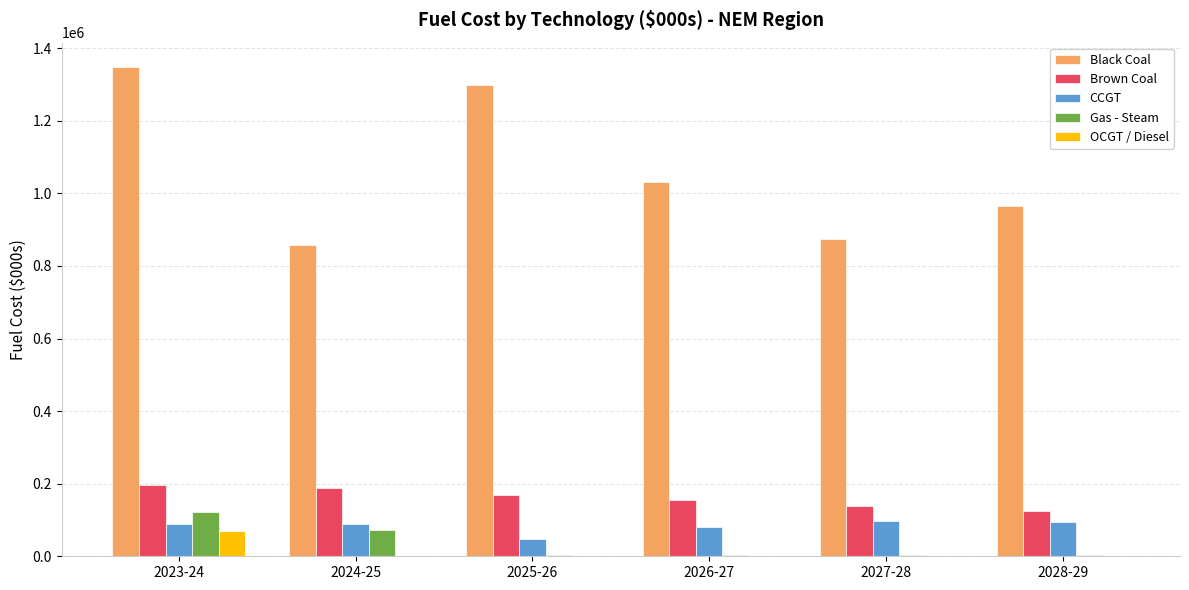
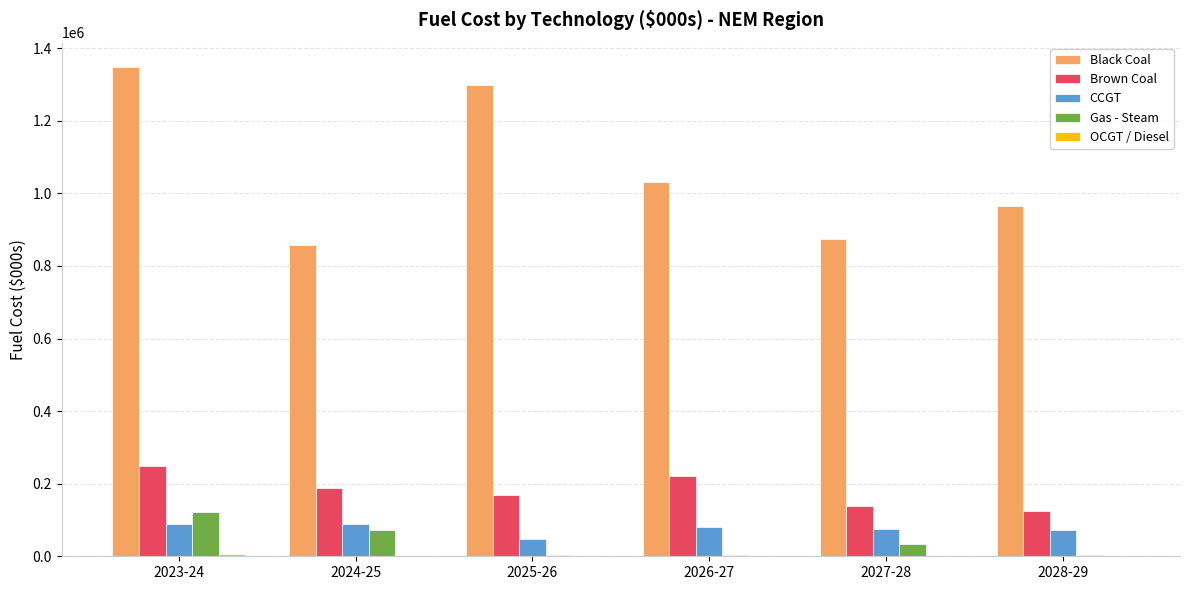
  {
    "Black Coal": {
      "2023-24": 1350000,
      "2024-25": 860000,
      "2025-26": 1300000,
      "2026-27": 1030000,
      "2027-28": 870000,
      "2028-29": 960000
    },
    "Brown Coal": {
-     "2023-24": 200000,
+     "2023-24": 250000,
      "2024-25": 190000,
      "2025-26": 170000,
-     "2026-27": 160000,
+     "2026-27": 220000,
      "2027-28": 140000,
      "2028-29": 130000
    },
    "CCGT": {
      "2023-24": 90000,
      "2024-25": 90000,
      "2025-26": 50000,
      "2026-27": 80000,
-     "2027-28": 100000,
-     "2028-29": 100000
+     "2027-28": 80000,
+     "2028-29": 70000
    },
    "Gas - Steam": {
      "2023-24": 120000,
      "2024-25": 70000,
-     "2027-28": 0
+     "2027-28": 30000
    },
    "OCGT / Diesel": {
-     "2023-24": 70000
+     "2023-24": 10000
    }
  }
